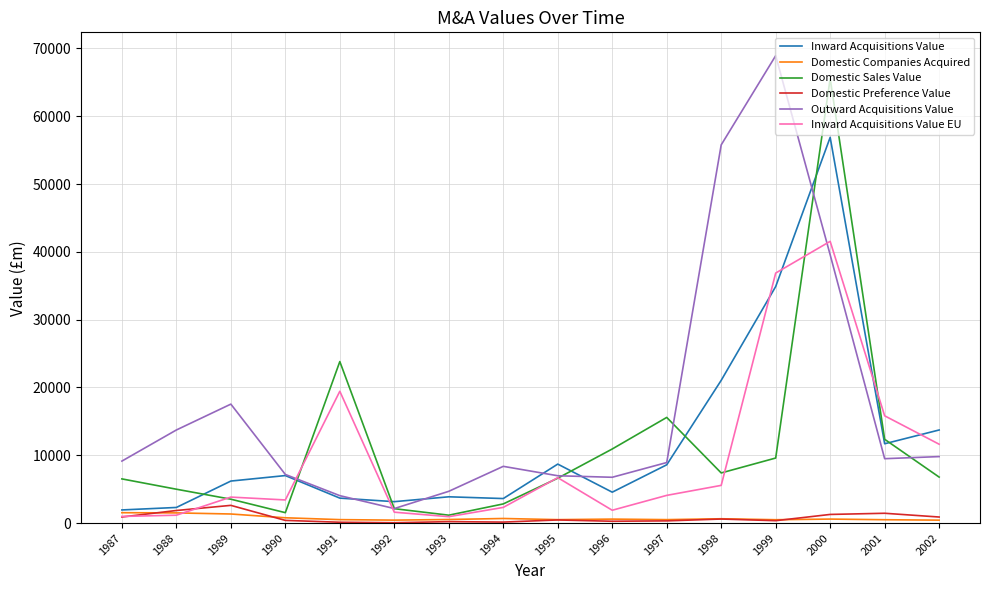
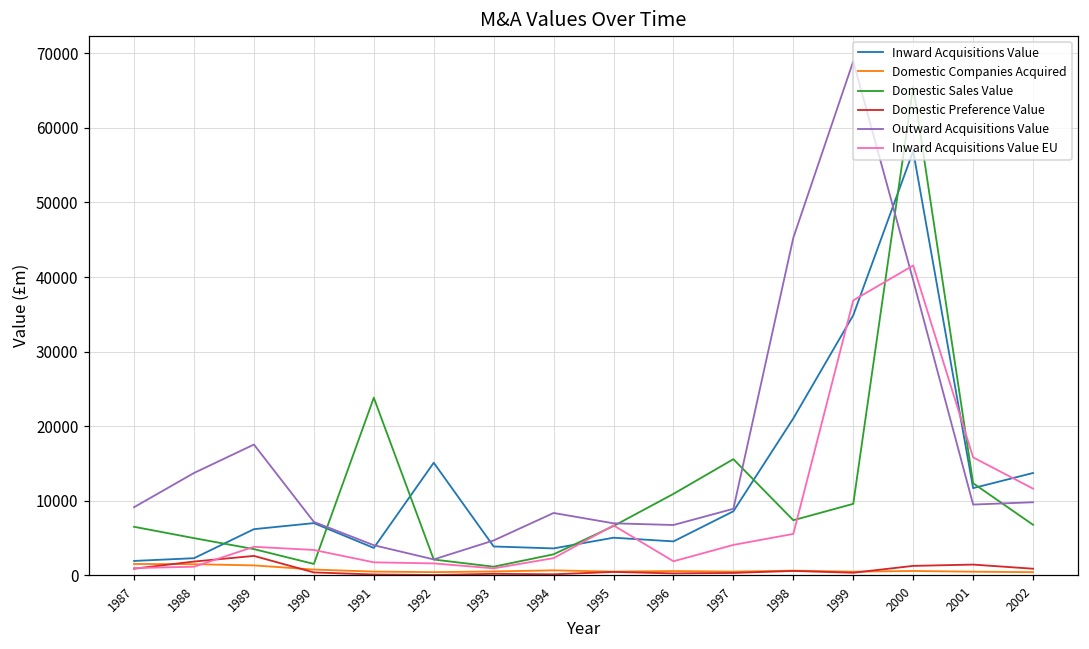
  {
    "Inward Acquisitions Value": {
      "1987": 2000,
      "1988": 2000,
      "1989": 6000,
-     "1992": 3000,
+     "1992": 15000,
      "1993": 4000,
      "1994": 4000,
-     "1995": 9000,
+     "1995": 5000,
      "1996": 5000,
      "1998": 21000,
      "1999": 35000,
      "2000": 57000,
      "2001": 12000,
      "2002": 14000
    },
    "Domestic Companies Acquired": {
      "1987": 2000,
      "1989": 1000,
      "1990": 1000,
      "1991": 1000,
      "1992": 0,
      "1994": 1000,
      "2000": 1000,
      "2001": 0,
      "2002": 0
    },
    "Domestic Sales Value": {
      "1987": 7000,
      "1988": 5000,
      "1990": 2000,
      "1991": 24000,
      "1994": 3000,
      "1996": 11000,
      "1997": 16000,
      "1998": 7000,
      "1999": 10000,
      "2001": 12000,
      "2002": 7000
    },
    "Domestic Preference Value": {
      "1989": 3000,
      "1990": 0,
      "1991": 0,
      "1992": 0,
      "1994": 0,
      "2000": 1000,
      "2001": 1000,
      "2002": 1000
    },
    "Outward Acquisitions Value": {
      "1987": 9000,
      "1988": 14000,
      "1989": 18000,
      "1993": 5000,
      "1994": 8000,
      "1996": 7000,
-     "1998": 56000,
+     "1998": 45000,
      "2000": 40000,
      "2001": 9000,
      "2002": 10000
    },
    "Inward Acquisitions Value EU": {
      "1990": 3000,
-     "1991": 19000,
+     "1991": 2000,
      "1992": 2000,
      "1994": 2000,
      "1996": 2000,
      "1997": 4000,
      "1998": 6000,
      "1999": 37000,
      "2000": 42000,
      "2001": 16000,
      "2002": 12000
    }
  }
